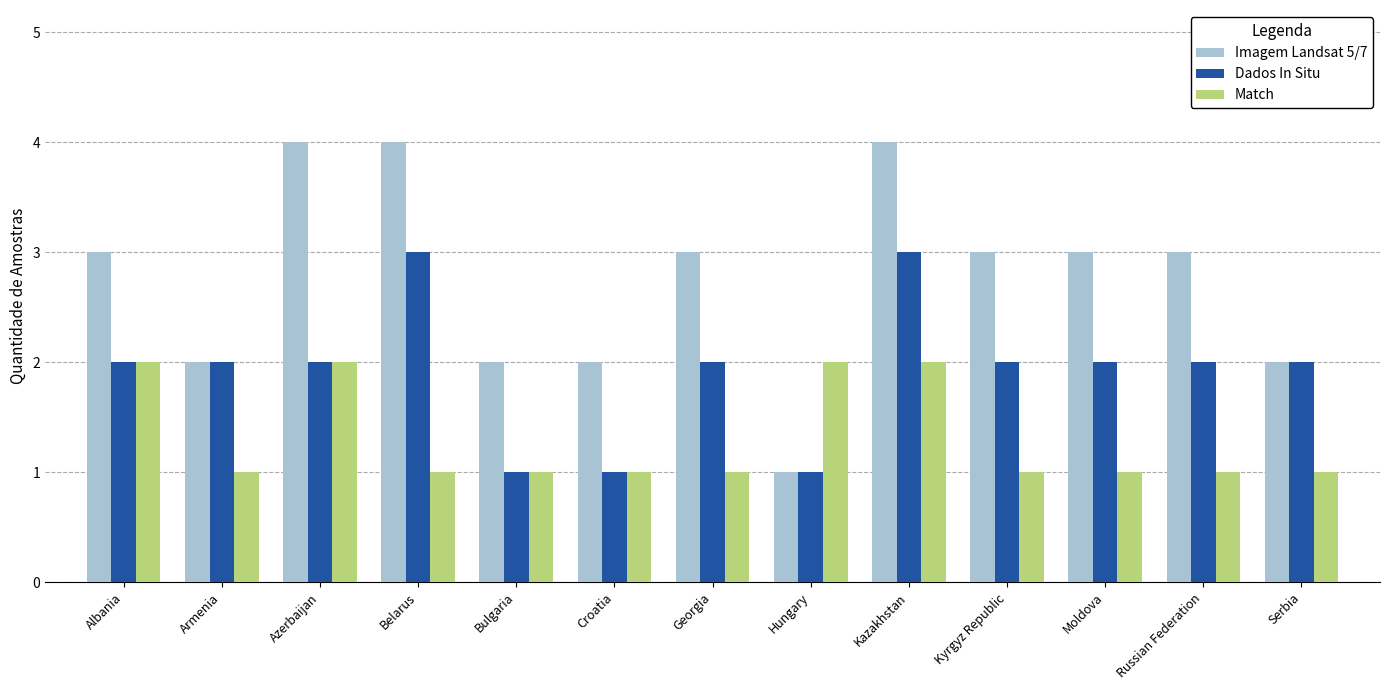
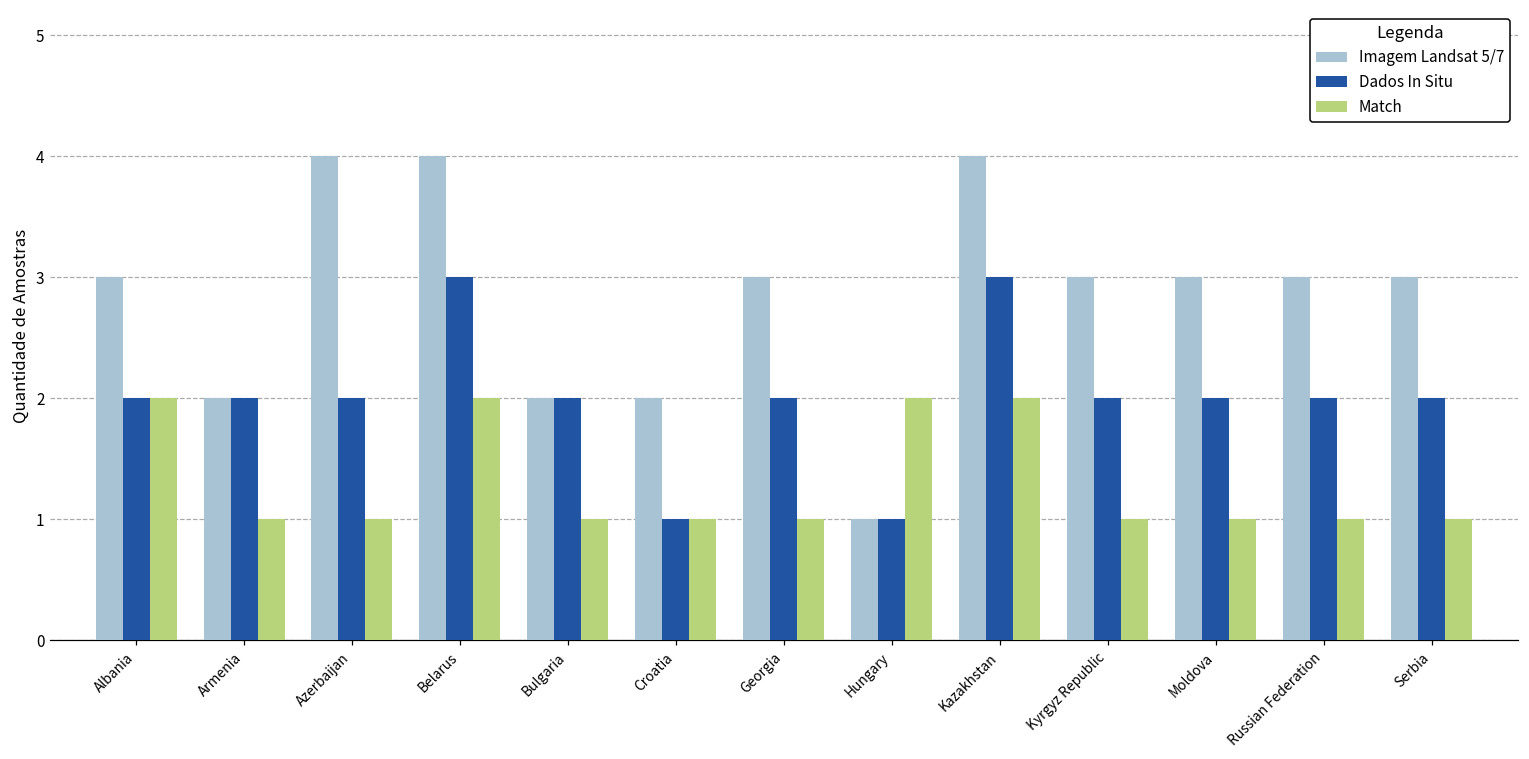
  {
    "Imagem Landsat 5/7": {
      "Albania": 3,
      "Armenia": 2,
      "Azerbaijan": 4,
      "Belarus": 4,
      "Bulgaria": 2,
      "Croatia": 2,
      "Georgia": 3,
      "Hungary": 1,
      "Kazakhstan": 4,
      "Kyrgyz Republic": 3,
      "Moldova": 3,
      "Russian Federation": 3,
-     "Serbia": 2
+     "Serbia": 3
    },
    "Dados In Situ": {
      "Albania": 2,
      "Armenia": 2,
      "Azerbaijan": 2,
      "Belarus": 3,
-     "Bulgaria": 1,
+     "Bulgaria": 2,
      "Croatia": 1,
      "Georgia": 2,
      "Hungary": 1,
      "Kazakhstan": 3,
      "Kyrgyz Republic": 2,
      "Moldova": 2,
      "Russian Federation": 2,
      "Serbia": 2
    },
    "Match": {
      "Albania": 2,
      "Armenia": 1,
-     "Azerbaijan": 2,
-     "Belarus": 1,
+     "Azerbaijan": 1,
+     "Belarus": 2,
      "Bulgaria": 1,
      "Croatia": 1,
      "Georgia": 1,
      "Hungary": 2,
      "Kazakhstan": 2,
      "Kyrgyz Republic": 1,
      "Moldova": 1,
      "Russian Federation": 1,
      "Serbia": 1
    }
  }
